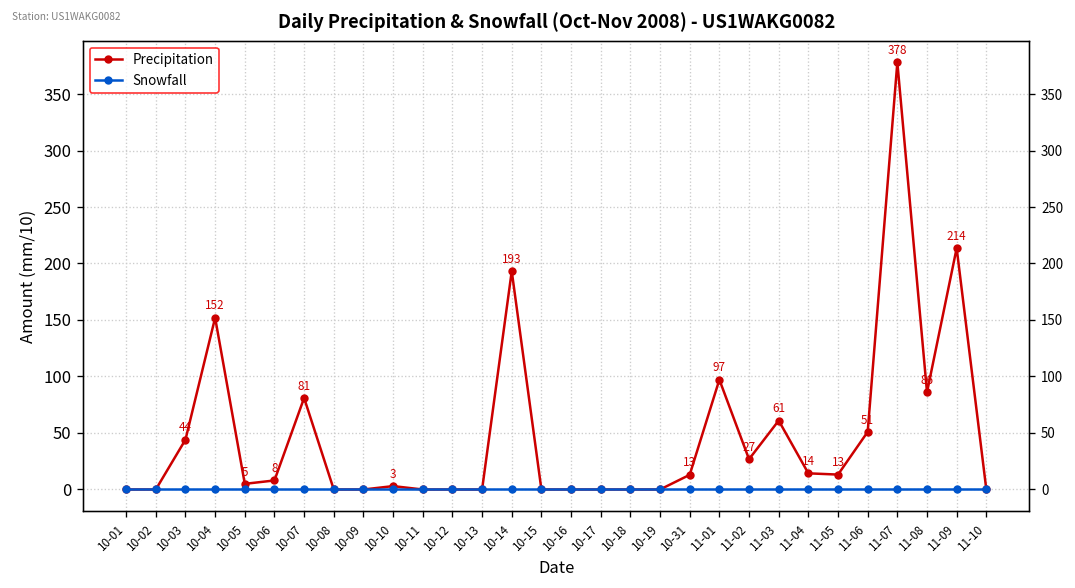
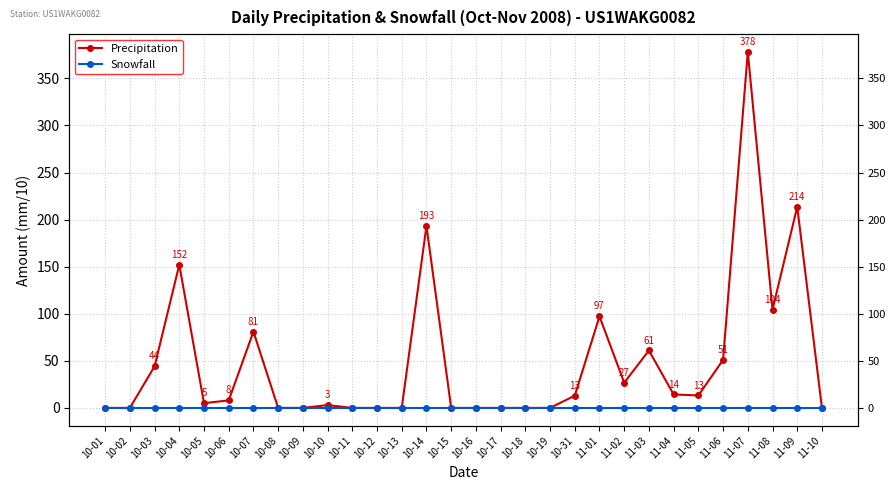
  {
    "Precipitation": {
      "10-03": 44,
      "10-04": 152,
      "10-05": 5,
      "10-06": 8,
      "10-07": 81,
      "10-10": 3,
      "10-14": 193,
      "10-31": 13,
      "11-01": 97,
      "11-02": 27,
      "11-03": 61,
      "11-04": 14,
      "11-05": 13,
      "11-06": 51,
      "11-07": 378,
-     "11-08": 86,
+     "11-08": 104,
      "11-09": 214
    },
    "Snowfall": {
      "10-03": 0,
      "10-04": 0,
      "10-05": 0,
      "10-06": 0,
      "10-07": 0,
      "10-10": 0,
      "10-14": 0,
      "10-31": 0,
      "11-01": 0,
      "11-02": 0,
      "11-03": 0,
      "11-04": 0,
      "11-05": 0,
      "11-06": 0,
      "11-07": 0,
      "11-08": 0,
      "11-09": 0
    }
  }
